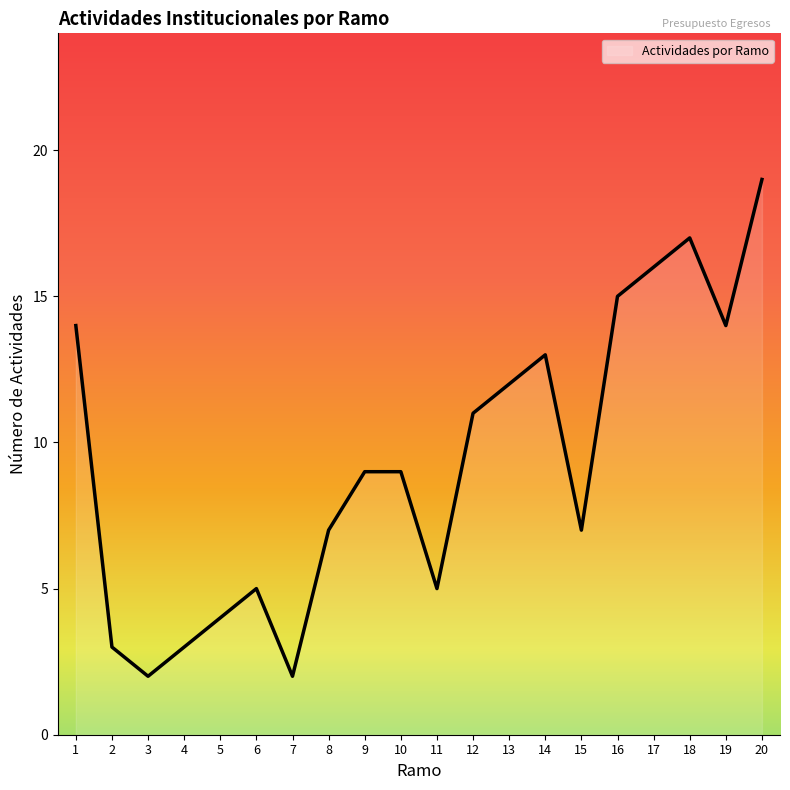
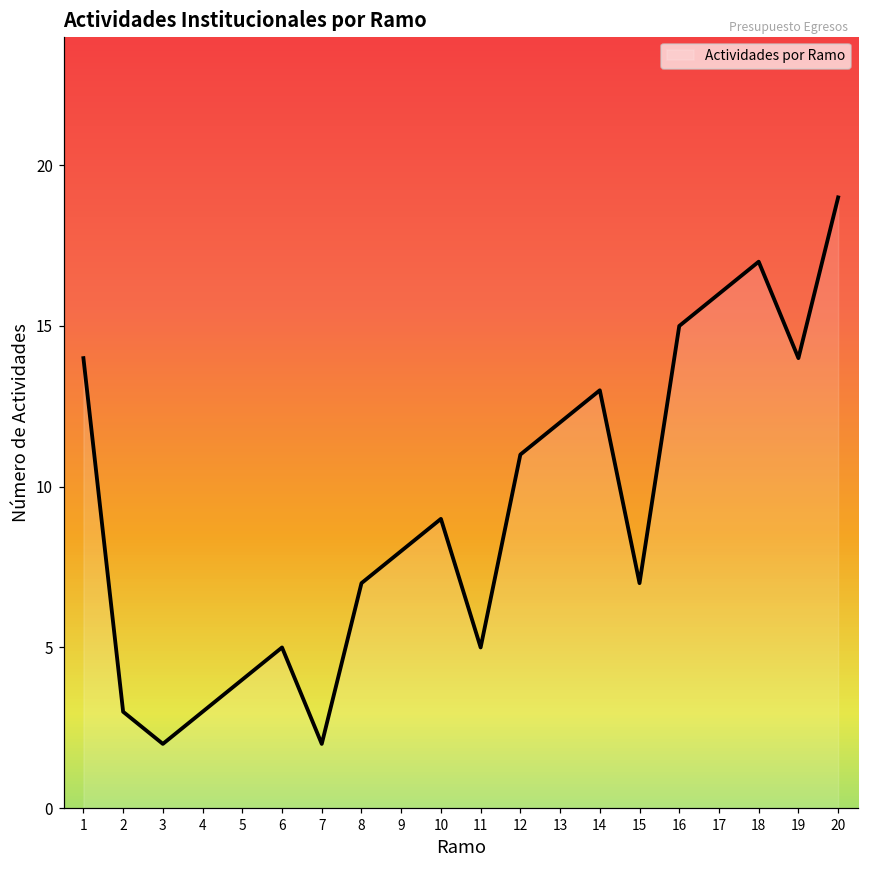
  {
    "1": 14,
    "2": 3,
    "3": 2,
    "4": 3,
    "5": 4,
    "6": 5,
    "7": 2,
    "8": 7,
-   "9": 9,
+   "9": 8,
    "10": 9,
    "11": 5,
    "12": 11,
    "13": 12,
    "14": 13,
    "15": 7,
    "16": 15,
    "17": 16,
    "18": 17,
    "19": 14,
    "20": 19
  }
